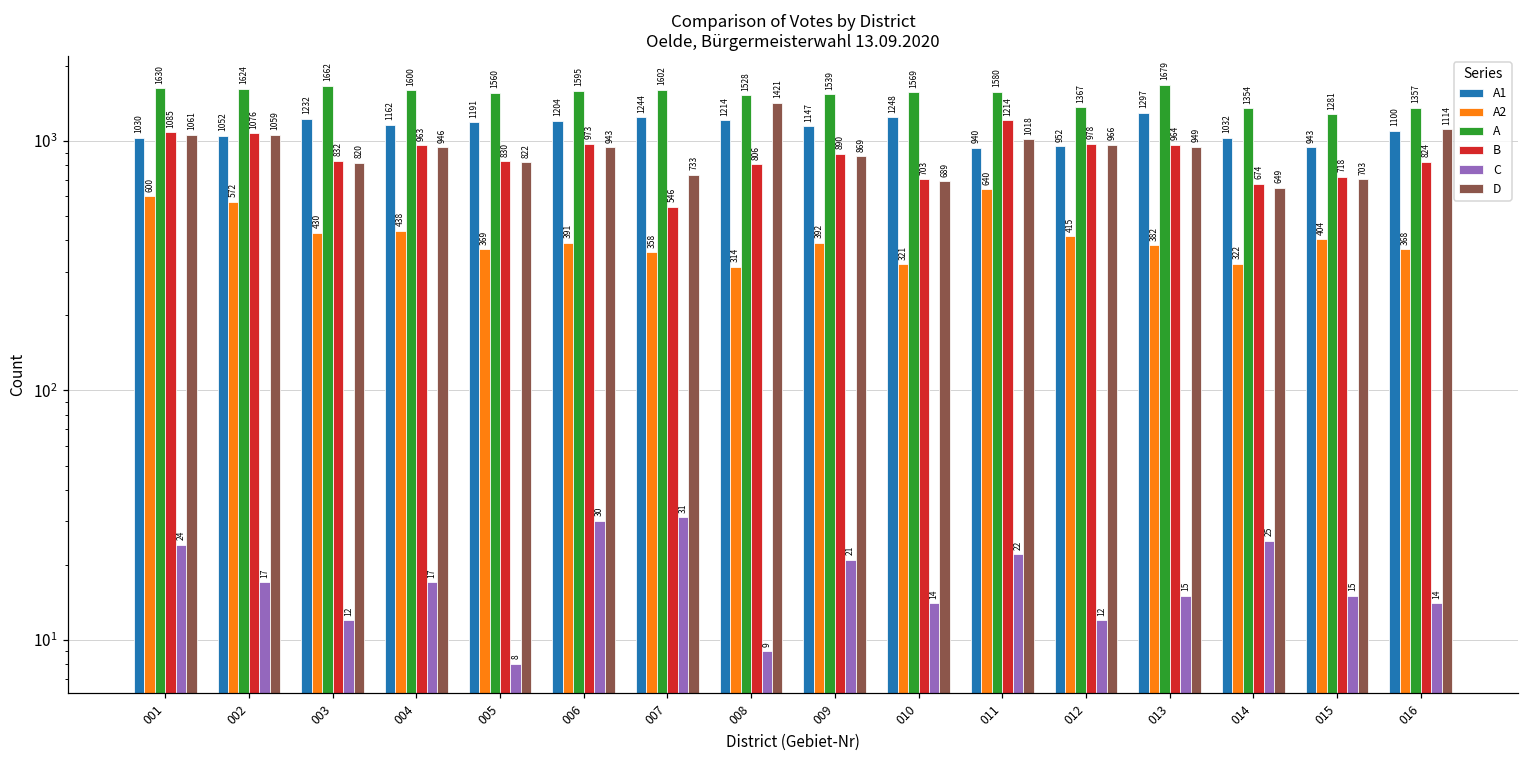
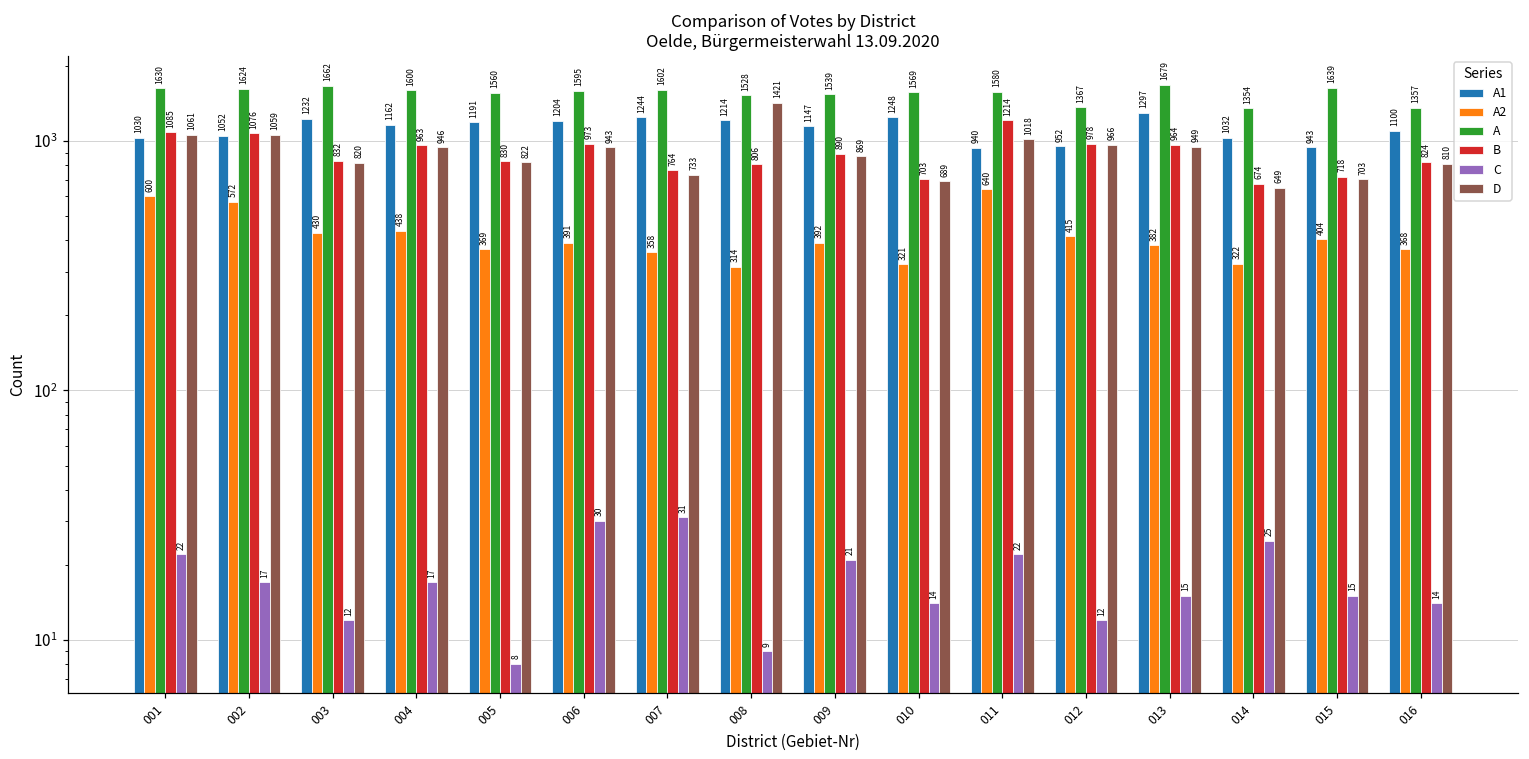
  {
    "A1": {
      "001": 1030,
      "002": 1052,
      "003": 1232,
      "004": 1162,
      "005": 1191,
      "006": 1204,
      "007": 1244,
      "008": 1214,
      "009": 1147,
      "010": 1248,
      "011": 940,
      "012": 952,
      "013": 1297,
      "014": 1032,
      "015": 943,
      "016": 1100
    },
    "A2": {
      "001": 600,
      "002": 572,
      "003": 430,
      "004": 438,
      "005": 369,
      "006": 391,
      "007": 358,
      "008": 314,
      "009": 392,
      "010": 321,
      "011": 640,
      "012": 415,
      "013": 382,
      "014": 322,
      "015": 404,
      "016": 368
    },
    "A": {
      "001": 1630,
      "002": 1624,
      "003": 1662,
      "004": 1600,
      "005": 1560,
      "006": 1595,
      "007": 1602,
      "008": 1528,
      "009": 1539,
      "010": 1569,
      "011": 1580,
      "012": 1367,
      "013": 1679,
      "014": 1354,
-     "015": 1281,
+     "015": 1639,
      "016": 1357
    },
    "B": {
      "001": 1085,
      "002": 1076,
      "003": 832,
      "004": 963,
      "005": 830,
      "006": 973,
-     "007": 546,
+     "007": 764,
      "008": 806,
      "009": 890,
      "010": 703,
      "011": 1214,
      "012": 978,
      "013": 964,
      "014": 674,
      "015": 718,
      "016": 824
    },
    "C": {
-     "001": 24,
+     "001": 22,
      "002": 17,
      "003": 12,
      "004": 17,
      "005": 8,
      "006": 30,
      "007": 31,
      "008": 9,
      "009": 21,
      "010": 14,
      "011": 22,
      "012": 12,
      "013": 15,
      "014": 25,
      "015": 15,
      "016": 14
    },
    "D": {
      "001": 1061,
      "002": 1059,
      "003": 820,
      "004": 946,
      "005": 822,
      "006": 943,
      "007": 733,
      "008": 1421,
      "009": 869,
      "010": 689,
      "011": 1018,
      "012": 966,
      "013": 949,
      "014": 649,
      "015": 703,
-     "016": 1114
+     "016": 810
    }
  }
